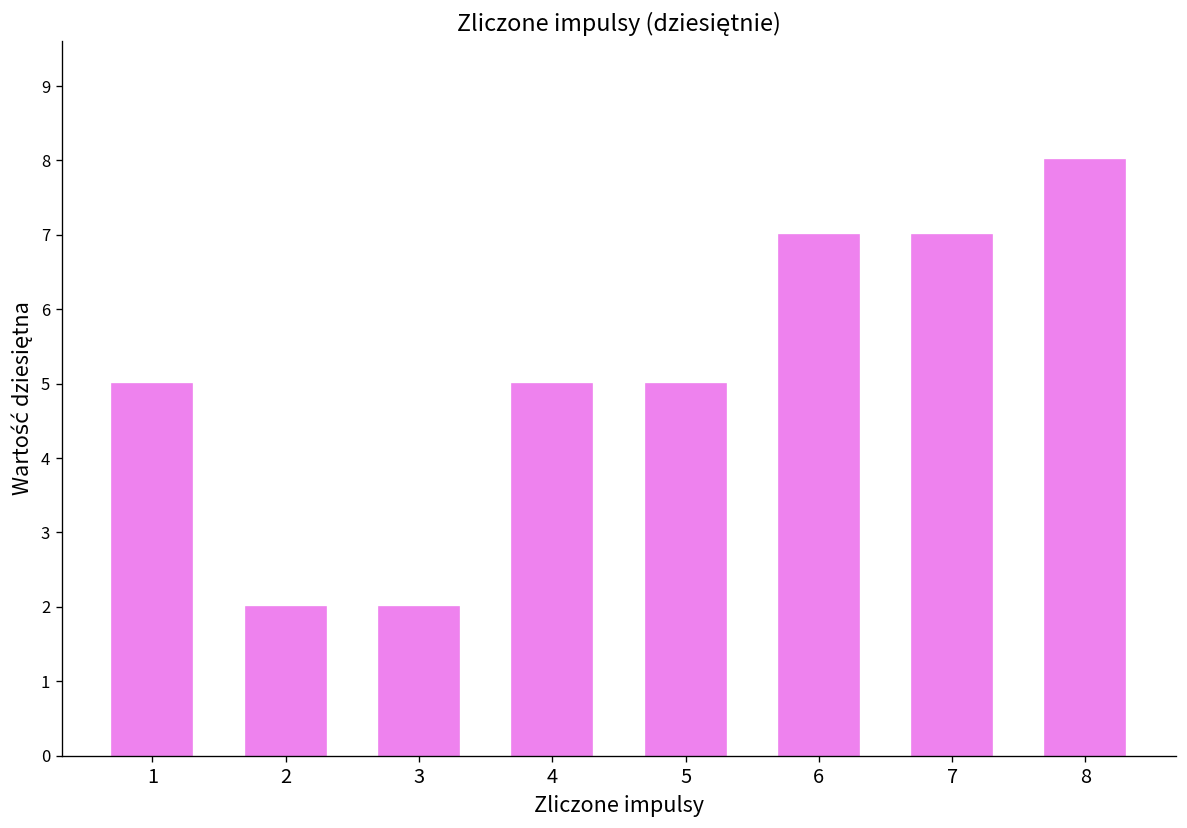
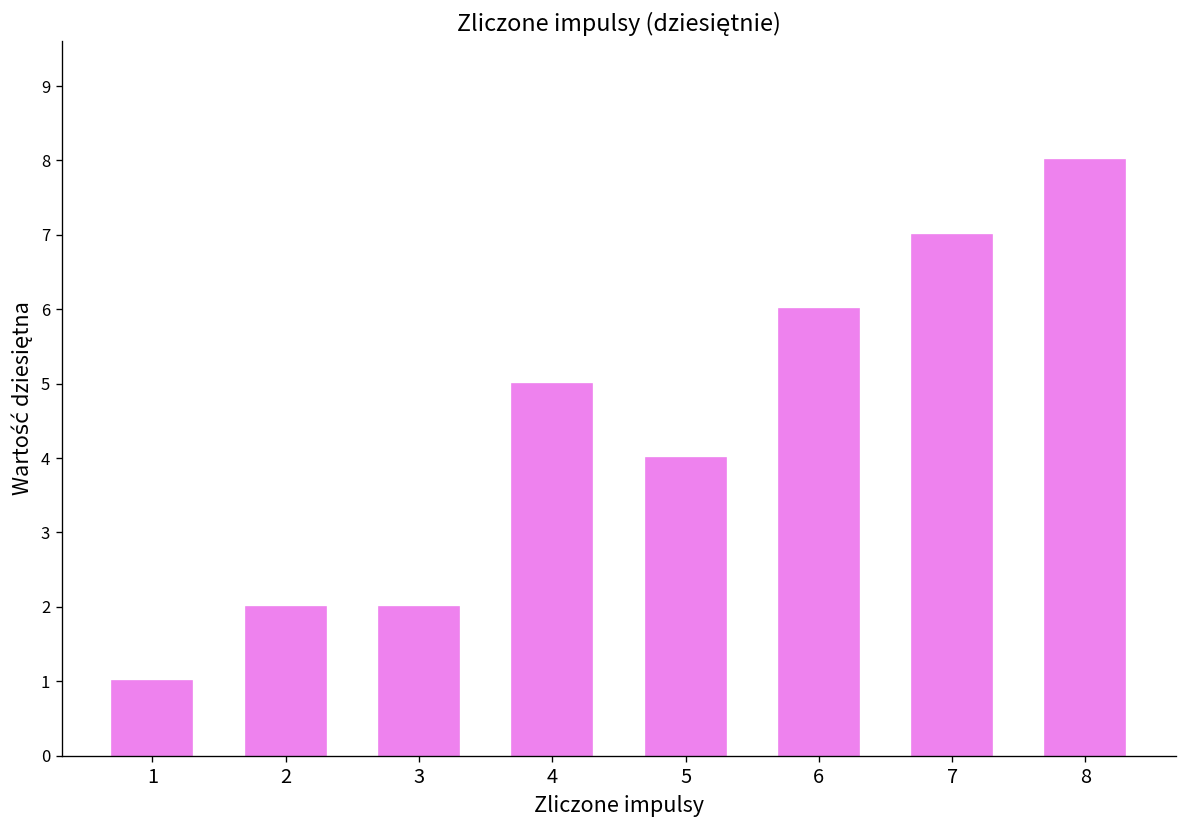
  {
-   "1": 5,
+   "1": 1,
    "2": 2,
    "3": 2,
    "4": 5,
-   "5": 5,
-   "6": 7,
+   "5": 4,
+   "6": 6,
    "7": 7,
    "8": 8
  }
